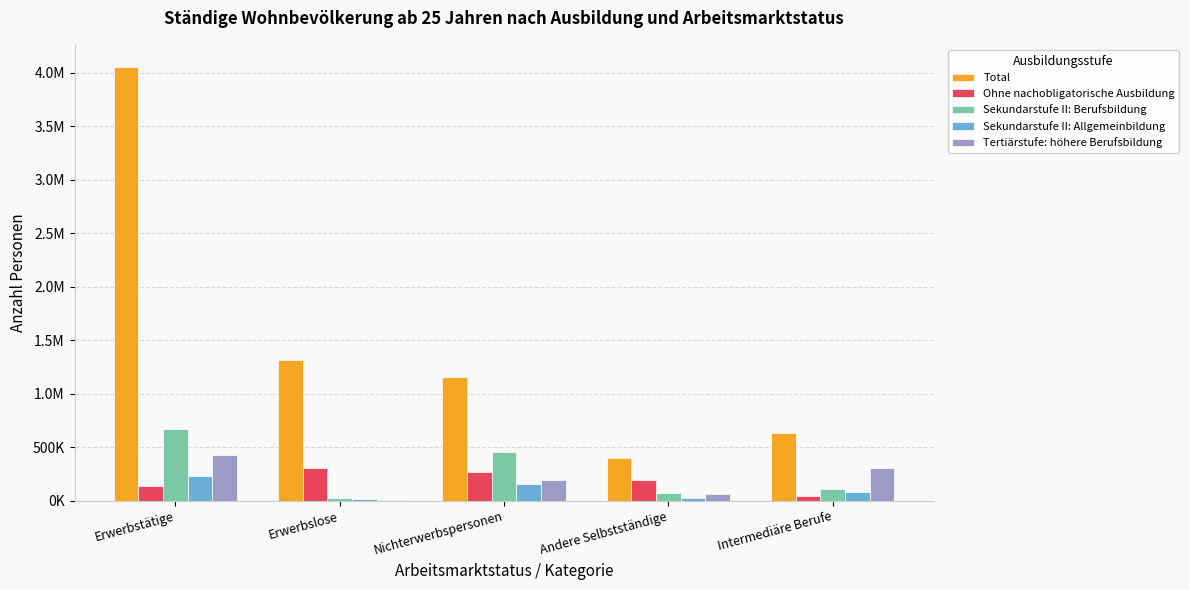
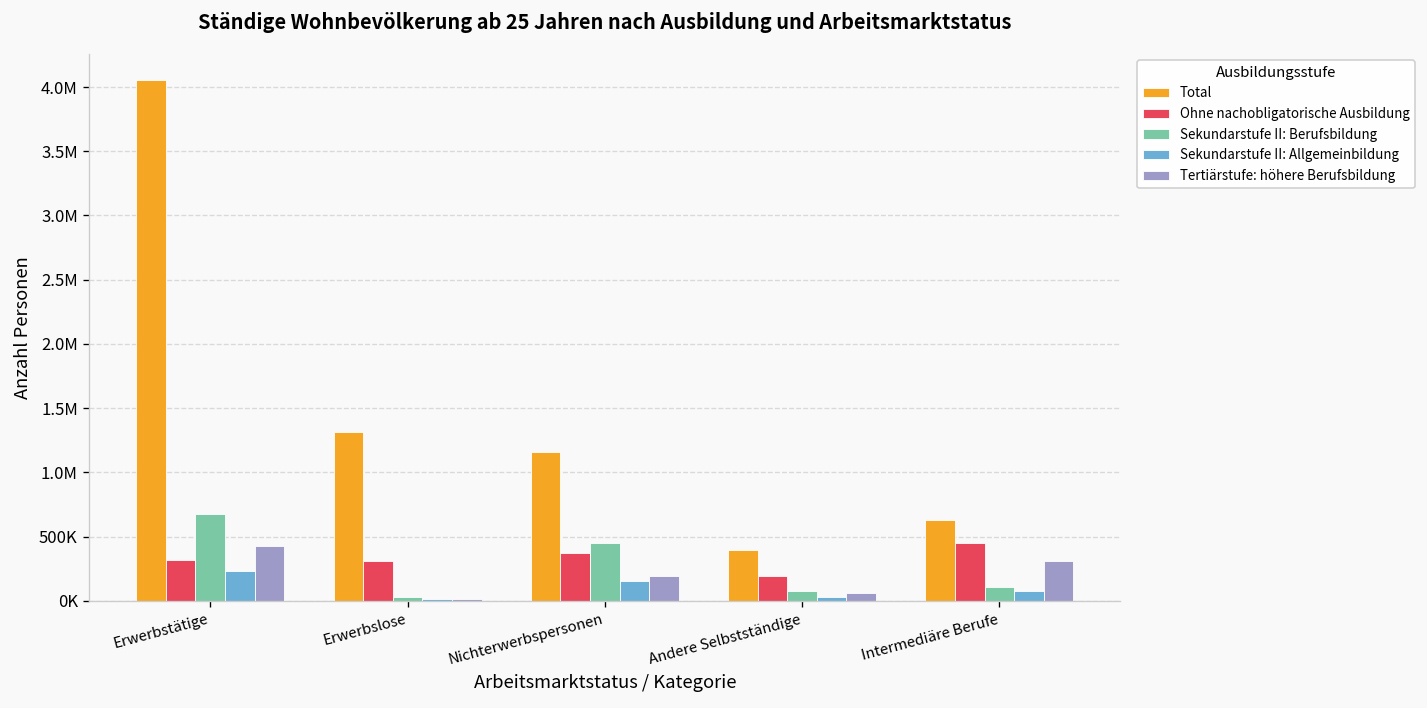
  {
    "Total": {
      "Erwerbstätige": 4060000,
      "Erwerbslose": 1320000,
      "Nichterwerbspersonen": 1160000,
      "Andere Selbstständige": 400000,
      "Intermediäre Berufe": 630000
    },
    "Ohne nachobligatorische Ausbildung": {
-     "Erwerbstätige": 130000,
+     "Erwerbstätige": 320000,
      "Erwerbslose": 310000,
-     "Nichterwerbspersonen": 260000,
+     "Nichterwerbspersonen": 370000,
      "Andere Selbstständige": 200000,
-     "Intermediäre Berufe": 40000
+     "Intermediäre Berufe": 450000
    }
  }
